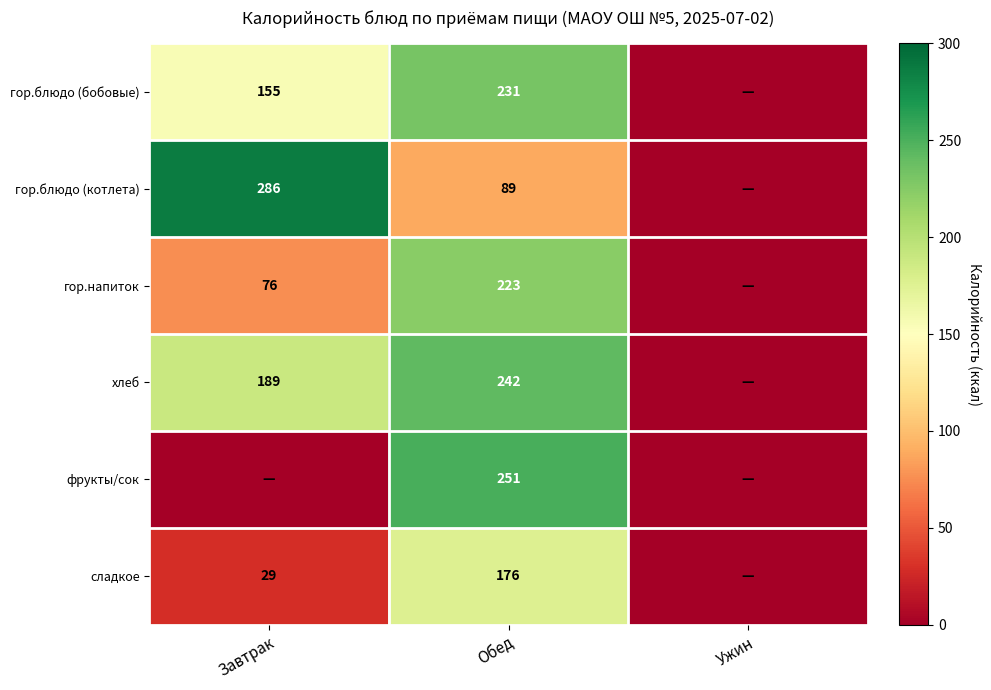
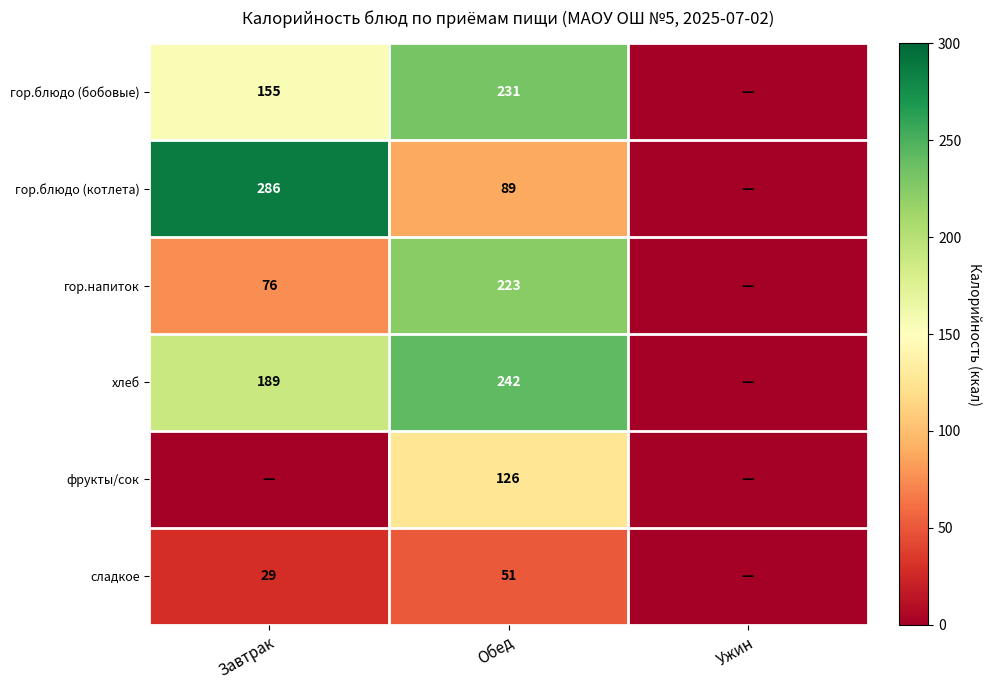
  {
    "гор.блюдо (бобовые)": {
      "Завтрак": 155,
      "Обед": 231
    },
    "гор.блюдо (котлета)": {
      "Завтрак": 286,
      "Обед": 89
    },
    "гор.напиток": {
      "Завтрак": 76,
      "Обед": 223
    },
    "хлеб": {
      "Завтрак": 189,
      "Обед": 242
    },
    "фрукты/сок": {
-     "Обед": 251
+     "Обед": 126
    },
    "сладкое": {
      "Завтрак": 29,
-     "Обед": 176
+     "Обед": 51
    }
  }
